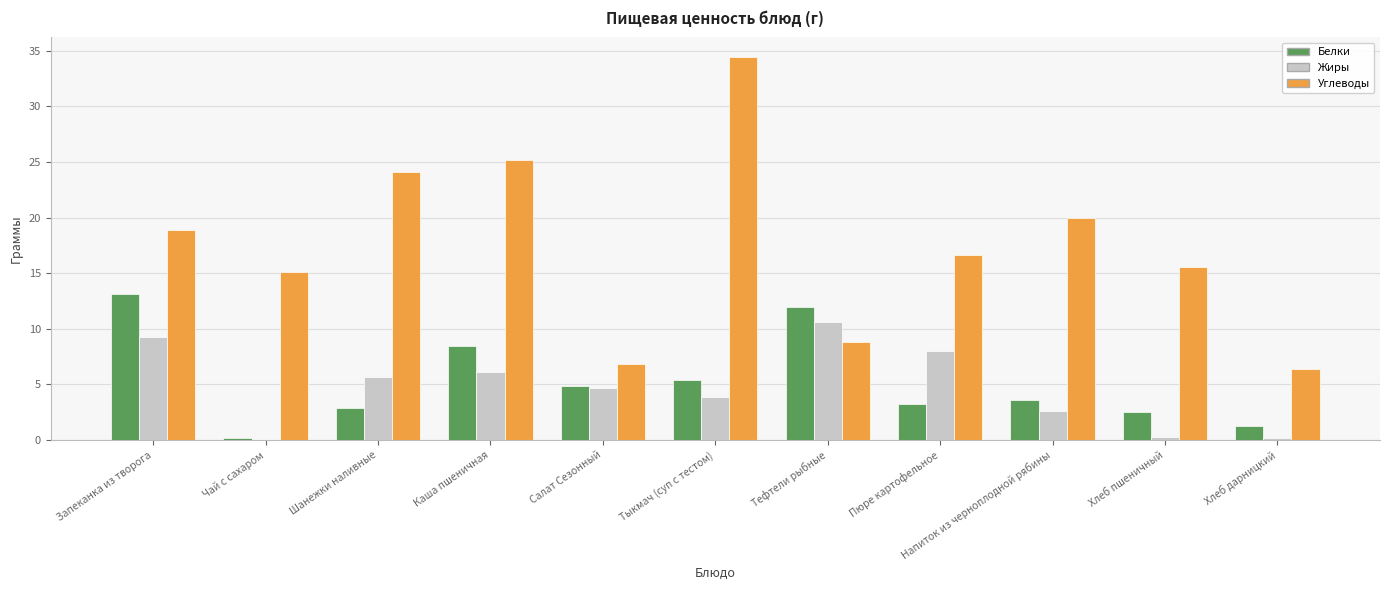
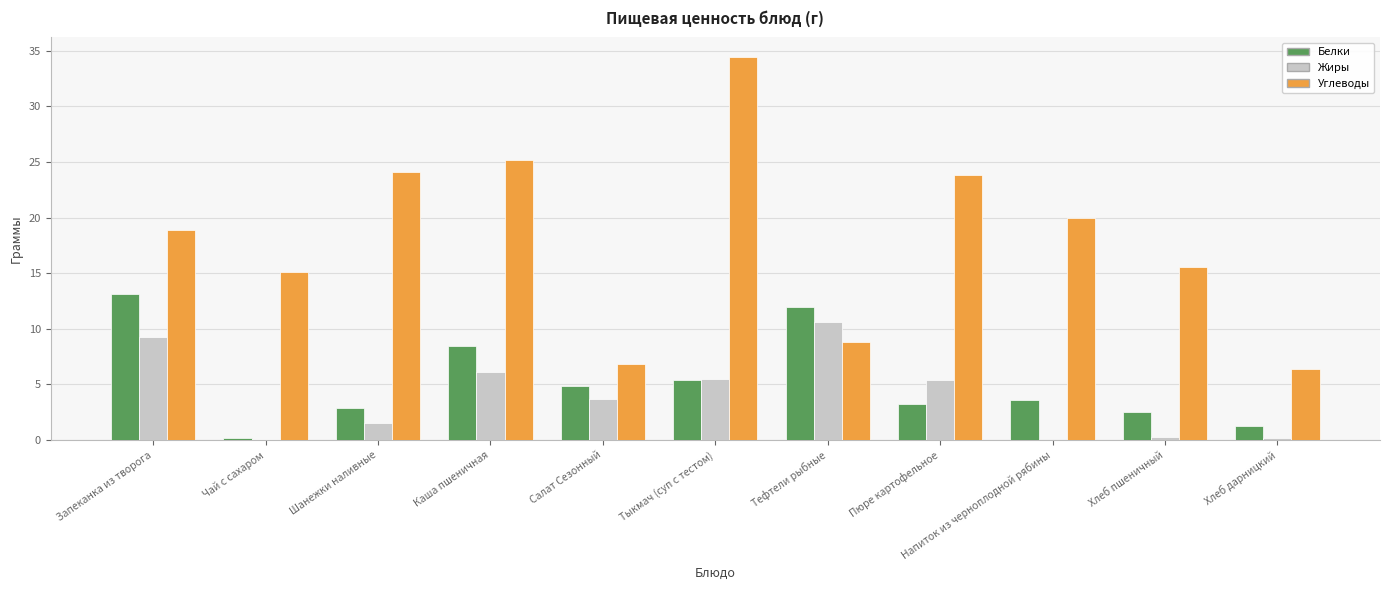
  {
    "Белки": {
      "Запеканка из творога": 13.1,
      "Шанежки наливные": 2.9,
      "Каша пшеничная": 8.5,
      "Салат Сезонный": 4.9,
      "Тыкмач (суп с тестом)": 5.4,
      "Тефтели рыбные": 12.0,
      "Пюре картофельное": 3.2,
      "Напиток из черноплодной рябины": 3.6,
      "Хлеб пшеничный": 2.5,
      "Хлеб дарницкий": 1.2
    },
    "Жиры": {
      "Запеканка из творога": 9.2,
-     "Шанежки наливные": 5.7,
+     "Шанежки наливные": 1.6,
      "Каша пшеничная": 6.1,
-     "Салат Сезонный": 4.7,
-     "Тыкмач (суп с тестом)": 3.9,
+     "Салат Сезонный": 3.7,
+     "Тыкмач (суп с тестом)": 5.5,
      "Тефтели рыбные": 10.7,
-     "Пюре картофельное": 8.0,
-     "Напиток из черноплодной рябины": 2.6,
+     "Пюре картофельное": 5.4,
+     "Напиток из черноплодной рябины": 0.0,
      "Хлеб пшеничный": 0.3
    },
    "Углеводы": {
      "Запеканка из творога": 18.9,
      "Чай с сахаром": 15.1,
      "Шанежки наливные": 24.1,
      "Каша пшеничная": 25.2,
      "Салат Сезонный": 6.8,
      "Тыкмач (суп с тестом)": 34.5,
      "Тефтели рыбные": 8.8,
-     "Пюре картофельное": 16.6,
+     "Пюре картофельное": 23.8,
      "Напиток из черноплодной рябины": 20.0,
      "Хлеб пшеничный": 15.5,
      "Хлеб дарницкий": 6.4
    }
  }
